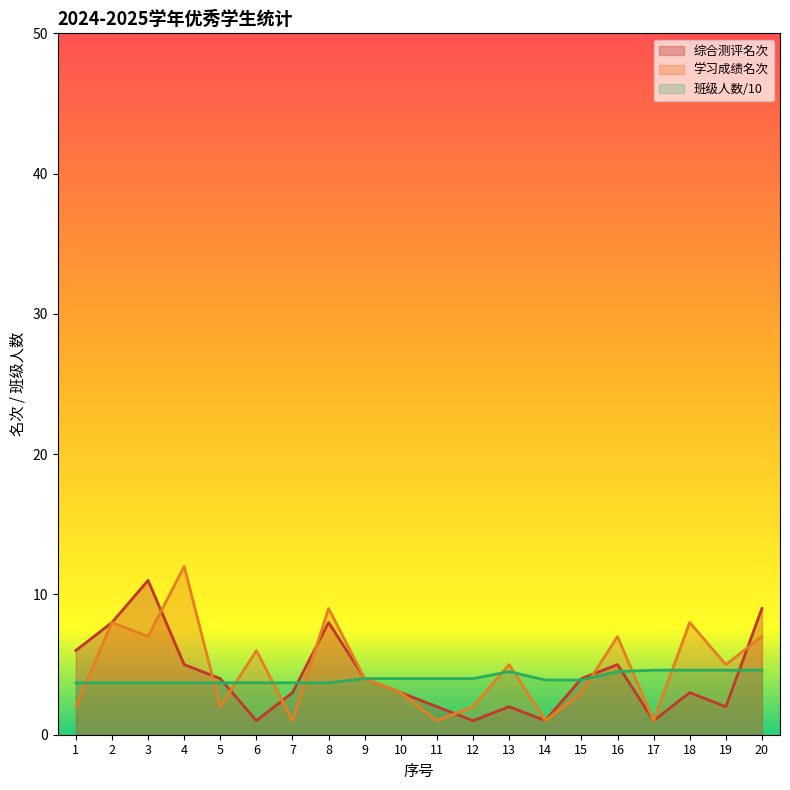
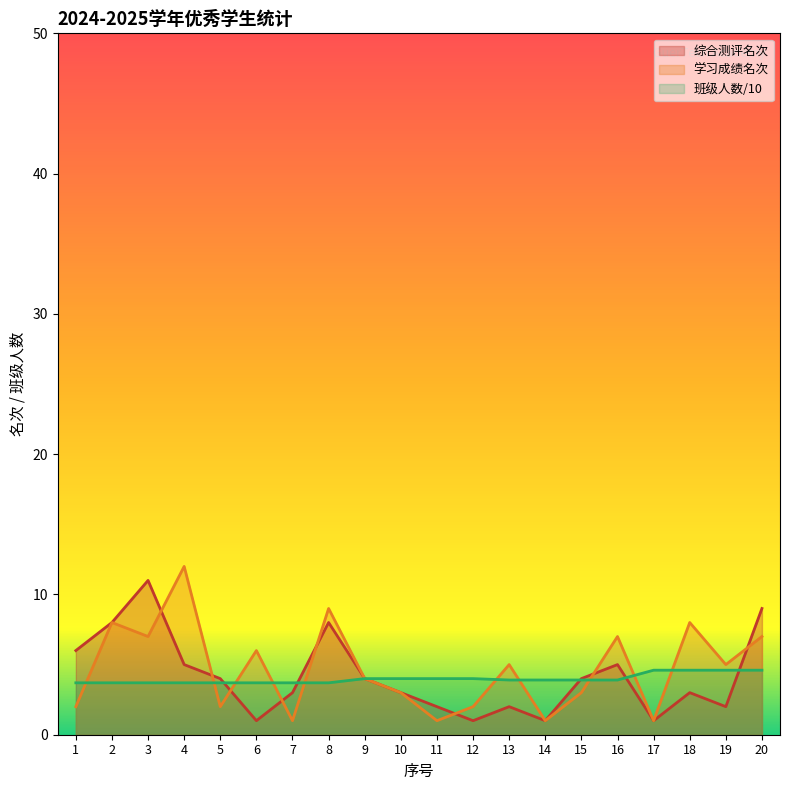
  {
    "班级人数/10": {
      "1": 3.7,
      "2": 3.7,
      "3": 3.7,
      "4": 3.7,
      "5": 3.7,
      "6": 3.7,
      "7": 3.7,
      "8": 3.7,
      "10": 4.0,
      "11": 4.0,
      "12": 4.0,
-     "13": 4.5,
+     "13": 3.9,
      "14": 3.9,
-     "16": 4.5,
+     "16": 3.9,
      "17": 4.6,
      "18": 4.6,
      "19": 4.6,
      "20": 4.6
    }
  }
